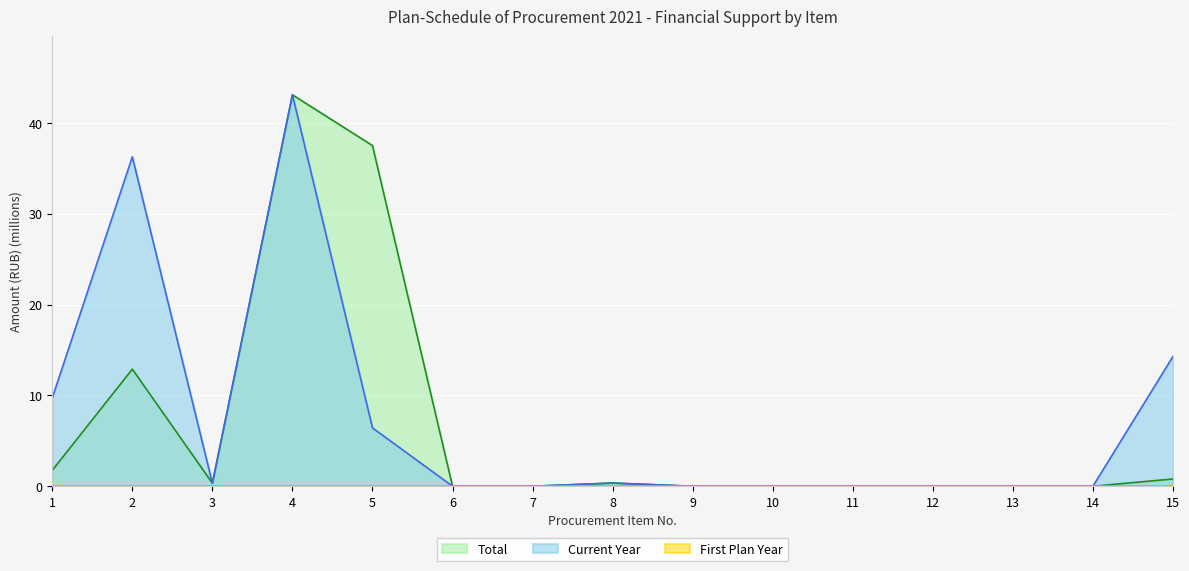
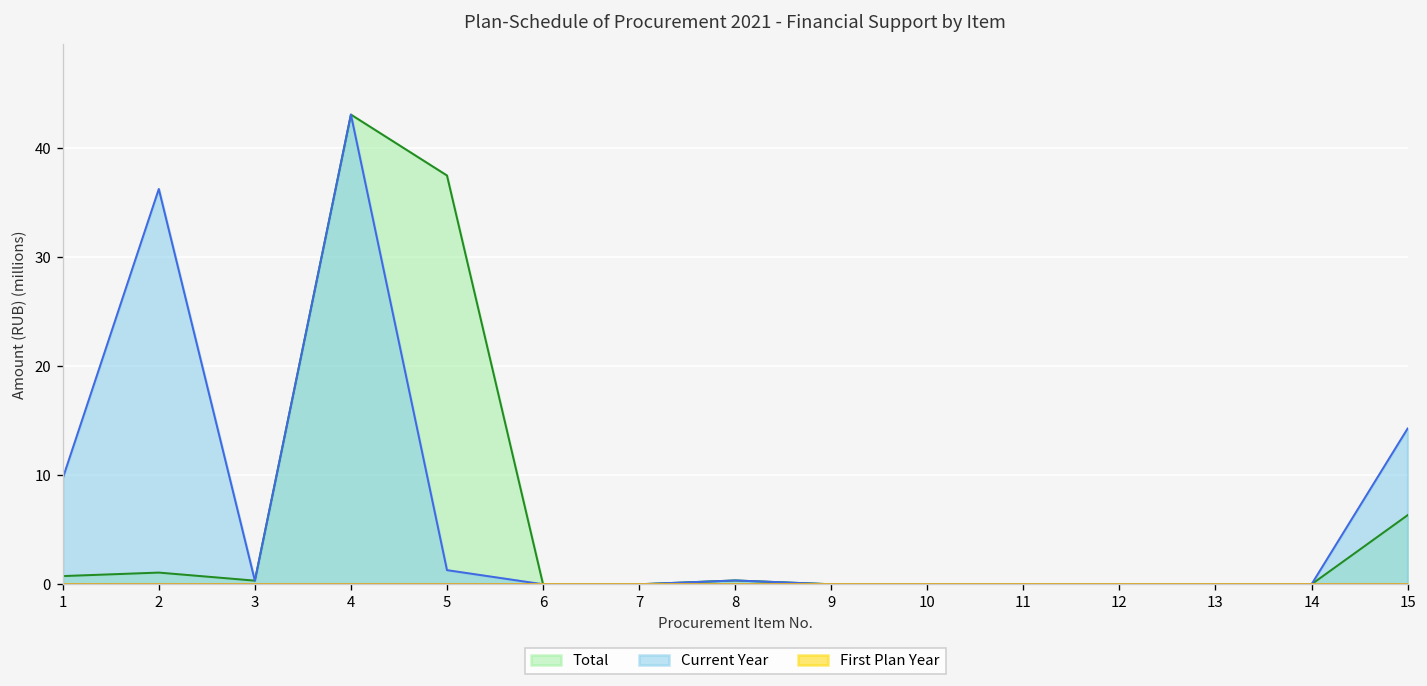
  {
    "Total": {
-     "1": 2,
-     "2": 13,
+     "1": 1,
+     "2": 1,
      "5": 37,
-     "15": 1
+     "15": 6
    },
    "Current Year": {
      "1": 10,
      "2": 36,
-     "5": 6,
+     "5": 1,
      "15": 14
    },
    "First Plan Year": {
      "1": 0,
      "2": 0,
      "3": 0,
      "4": 0,
      "5": 0,
      "8": 0,
      "15": 0
    }
  }
